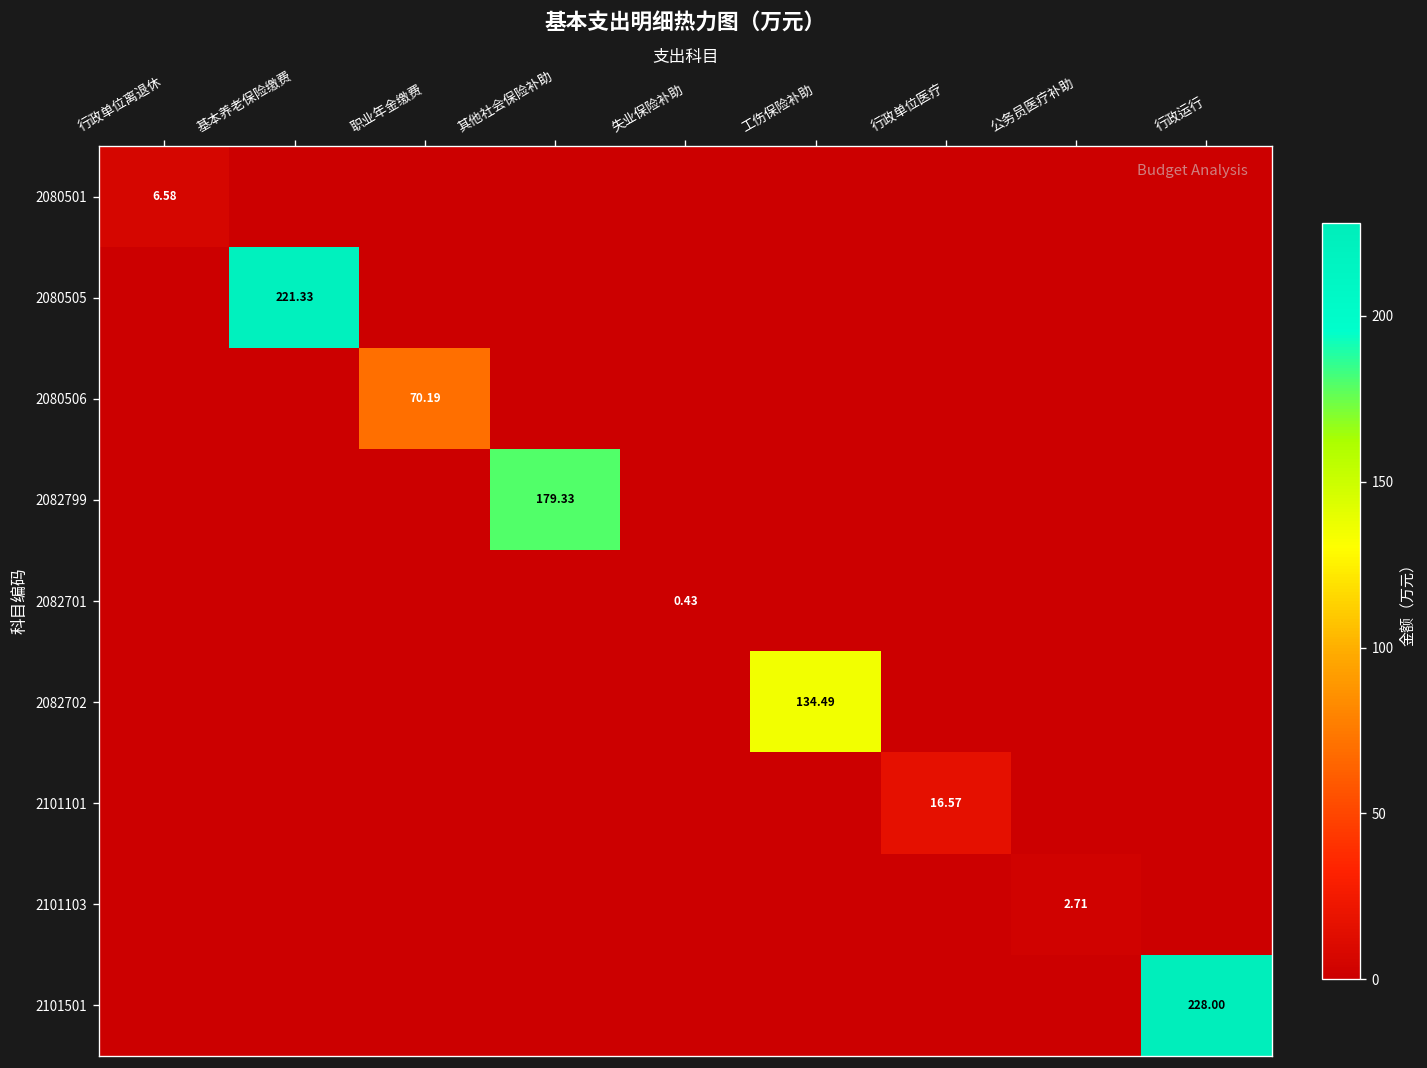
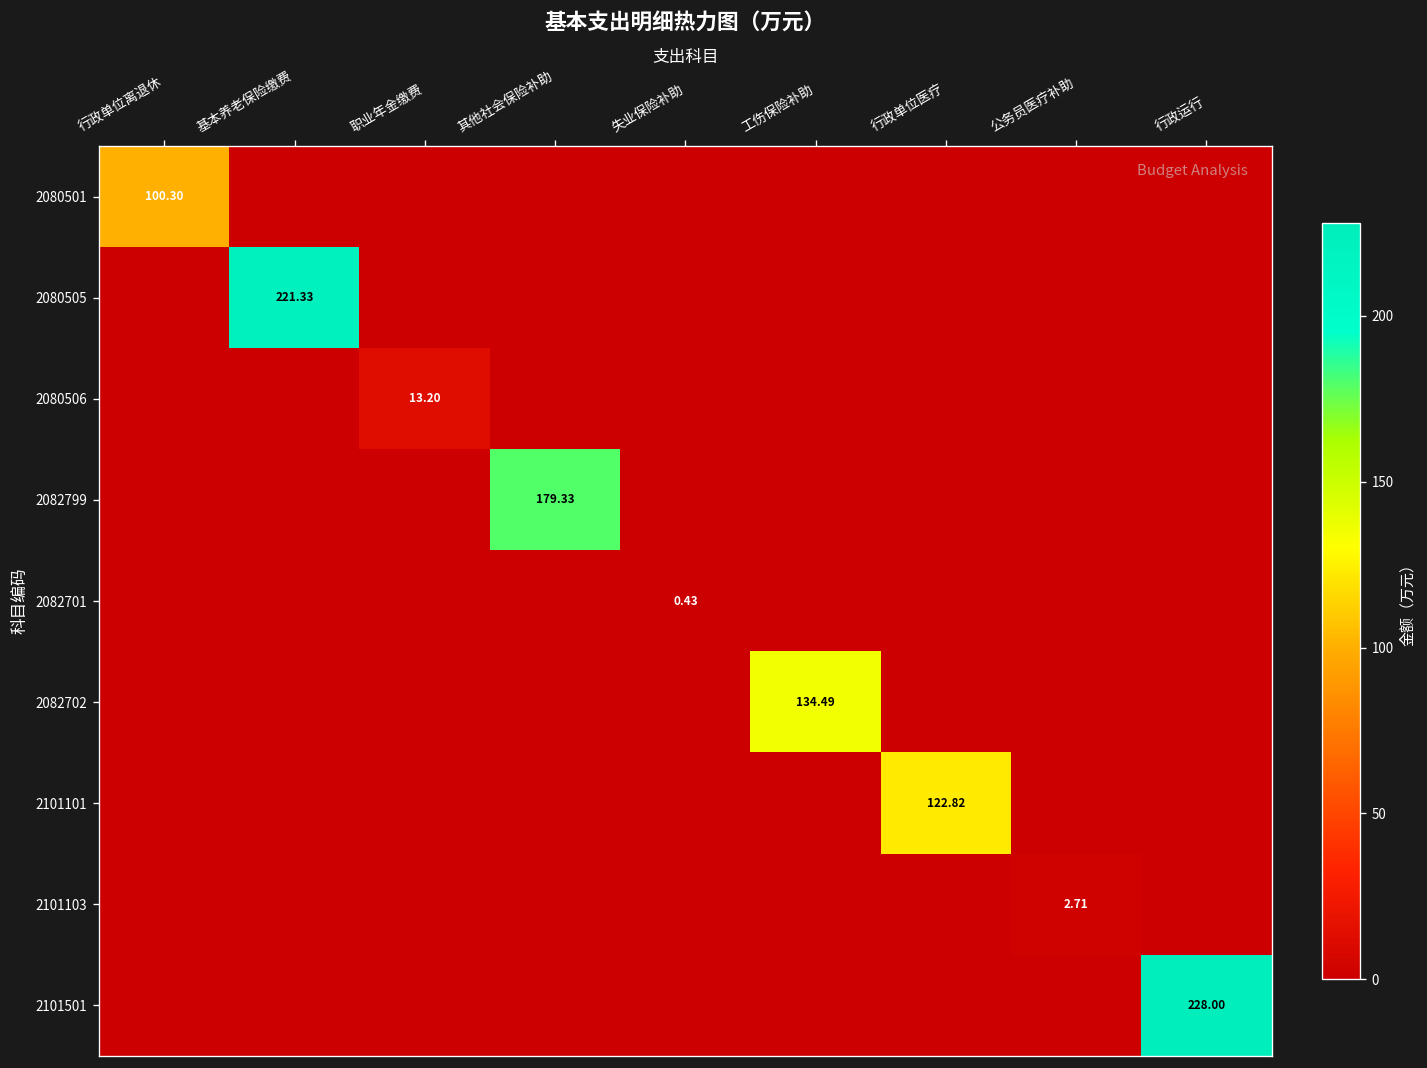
  {
    "2080501": {
-     "行政单位离退休": 6.58
+     "行政单位离退休": 100.30
    },
    "2080505": {
      "基本养老保险缴费": 221.33
    },
    "2080506": {
-     "职业年金缴费": 70.19
+     "职业年金缴费": 13.20
    },
    "2082799": {
      "其他社会保险补助": 179.33
    },
    "2082701": {
      "失业保险补助": 0.43
    },
    "2082702": {
      "工伤保险补助": 134.49
    },
    "2101101": {
-     "行政单位医疗": 16.57
+     "行政单位医疗": 122.82
    },
    "2101103": {
      "公务员医疗补助": 2.71
    },
    "2101501": {
      "行政运行": 228.00
    }
  }
